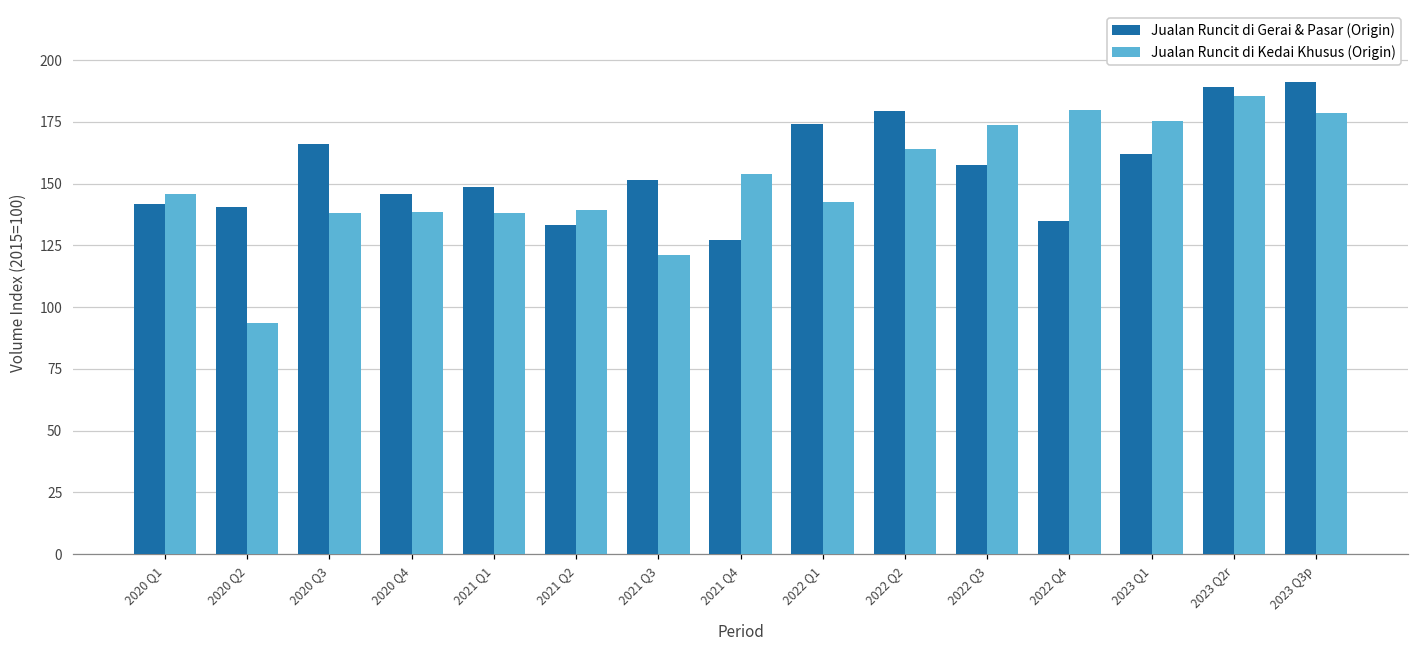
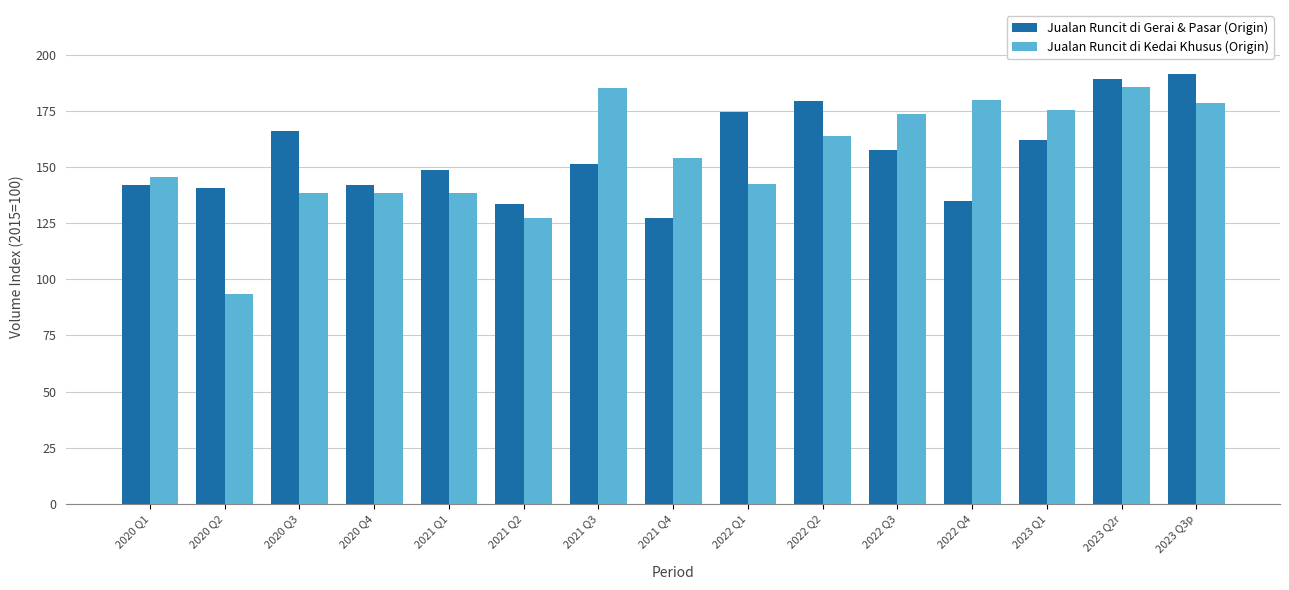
  {
    "Jualan Runcit di Gerai & Pasar (Origin)": {
      "2020 Q1": 142,
      "2020 Q2": 141,
      "2020 Q3": 166,
-     "2020 Q4": 146,
+     "2020 Q4": 142,
      "2021 Q1": 149,
      "2021 Q2": 133,
      "2021 Q3": 151,
      "2021 Q4": 127,
      "2022 Q1": 174,
      "2022 Q2": 179,
      "2022 Q3": 158,
      "2022 Q4": 135,
      "2023 Q1": 162,
      "2023 Q2r": 189,
      "2023 Q3p": 191
    },
    "Jualan Runcit di Kedai Khusus (Origin)": {
      "2020 Q1": 146,
      "2020 Q2": 93,
      "2020 Q3": 138,
      "2020 Q4": 138,
      "2021 Q1": 138,
-     "2021 Q2": 140,
-     "2021 Q3": 121,
+     "2021 Q2": 127,
+     "2021 Q3": 185,
      "2021 Q4": 154,
      "2022 Q1": 143,
      "2022 Q2": 164,
      "2022 Q3": 174,
      "2022 Q4": 180,
      "2023 Q1": 175,
      "2023 Q2r": 185,
      "2023 Q3p": 178
    }
  }
